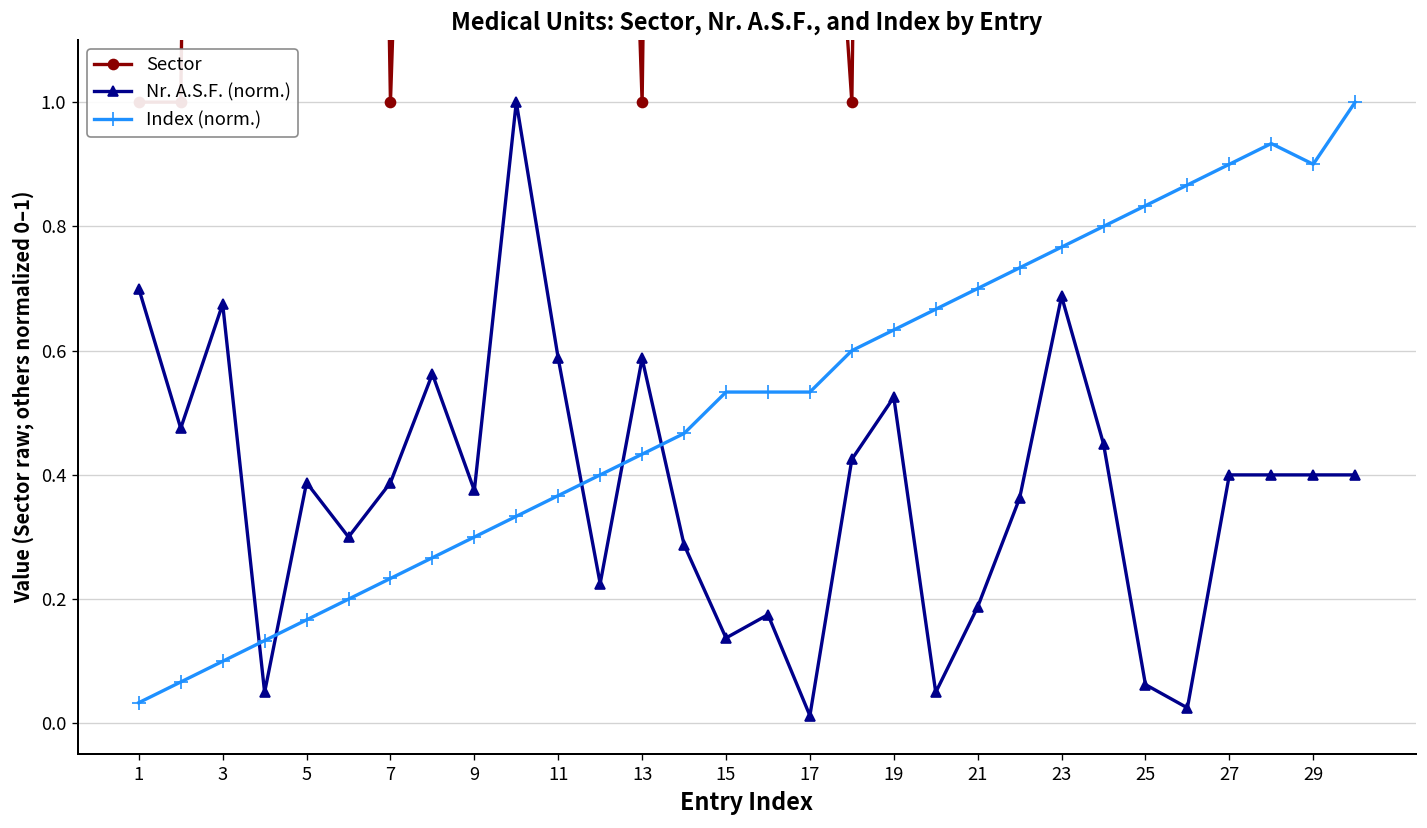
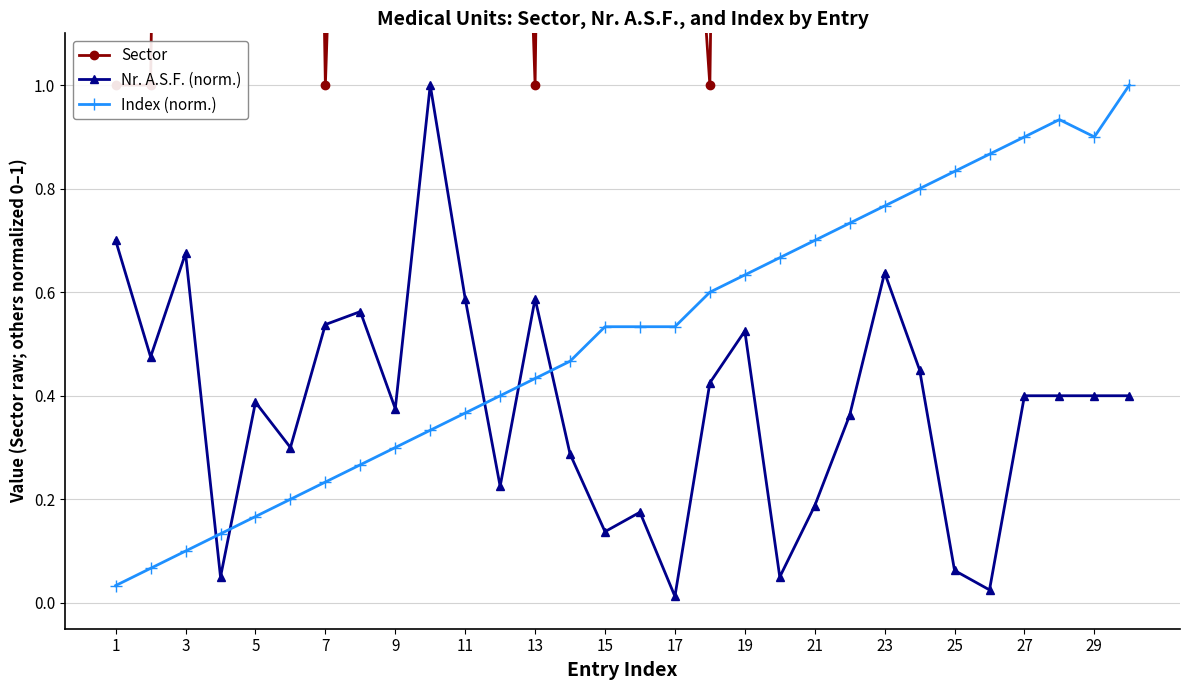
  {
    "Sector": {
      "7": 1.00,
      "13": 1.00
    },
    "Nr. A.S.F. (norm.)": {
      "1": 0.70,
      "3": 0.68,
      "5": 0.39,
-     "7": 0.39,
+     "7": 0.54,
      "9": 0.38,
      "11": 0.59,
      "13": 0.59,
      "15": 0.14,
      "17": 0.01,
      "19": 0.53,
      "21": 0.19,
-     "23": 0.69,
+     "23": 0.64,
      "25": 0.06,
      "27": 0.40,
      "29": 0.40
    },
    "Index (norm.)": {
      "1": 0.03,
      "3": 0.10,
      "5": 0.17,
      "7": 0.23,
      "9": 0.30,
      "11": 0.37,
      "13": 0.43,
      "15": 0.53,
      "17": 0.53,
      "19": 0.63,
      "21": 0.70,
      "23": 0.77,
      "25": 0.83,
      "27": 0.90,
      "29": 0.90
    }
  }
